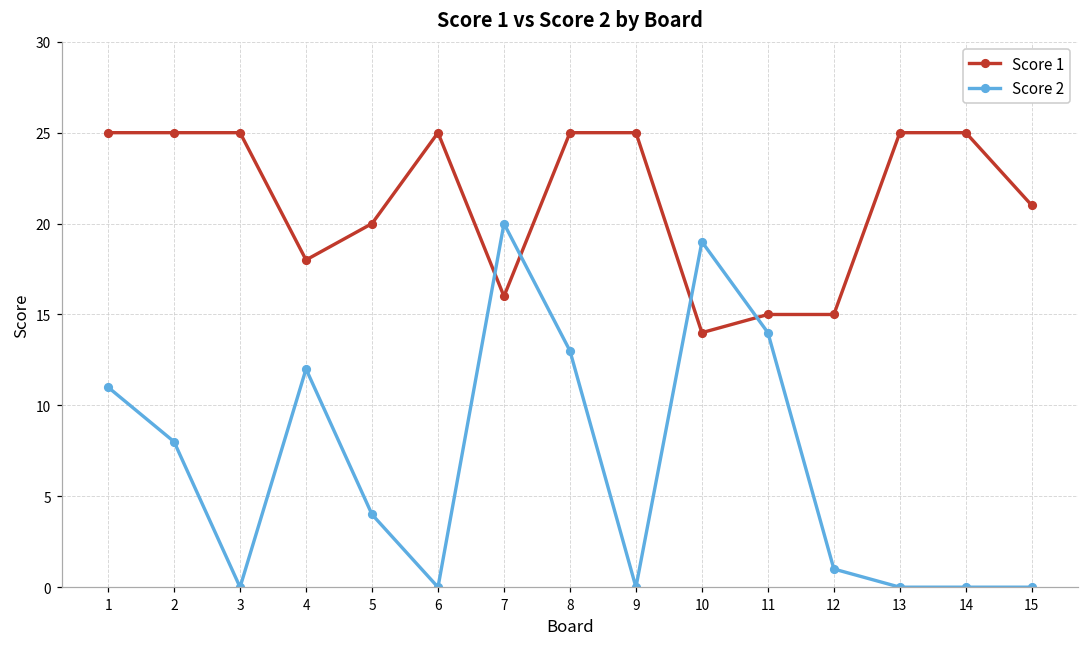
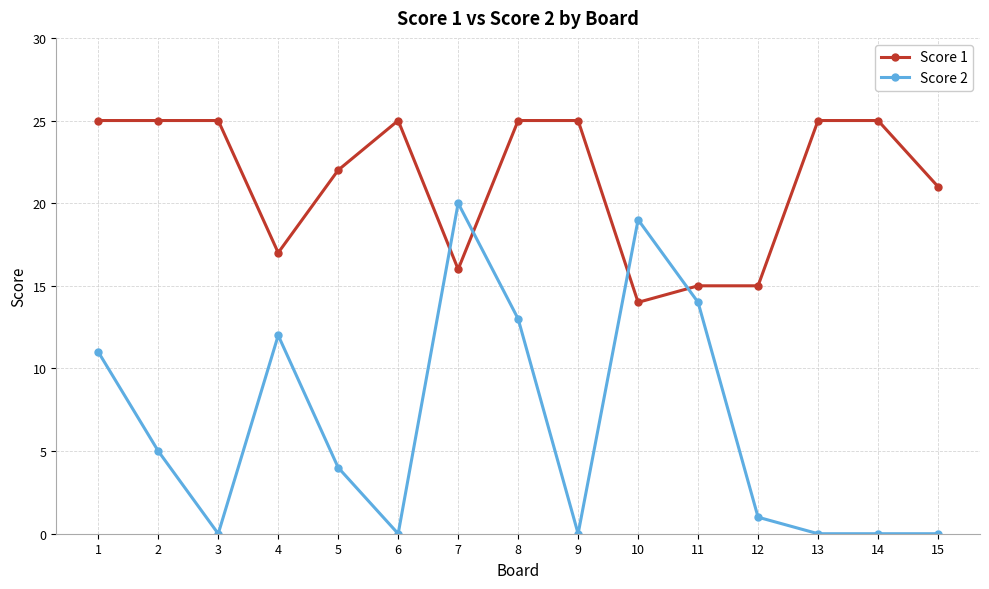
  {
    "Score 1": {
      "1": 25,
      "2": 25,
      "3": 25,
-     "4": 18,
-     "5": 20,
+     "4": 17,
+     "5": 22,
      "6": 25,
      "7": 16,
      "8": 25,
      "9": 25,
      "10": 14,
      "11": 15,
      "12": 15,
      "13": 25,
      "14": 25,
      "15": 21
    },
    "Score 2": {
      "1": 11,
-     "2": 8,
+     "2": 5,
      "3": 0,
      "4": 12,
      "5": 4,
      "6": 0,
      "7": 20,
      "8": 13,
      "9": 0,
      "10": 19,
      "11": 14,
      "12": 1,
      "13": 0,
      "14": 0,
      "15": 0
    }
  }
